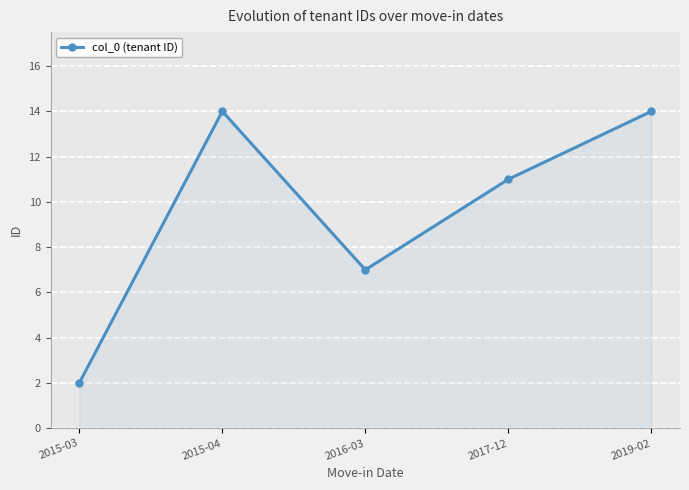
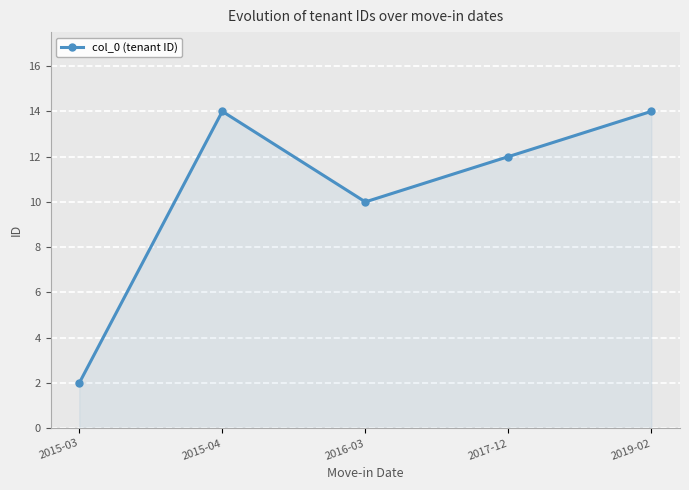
  {
    "2015-03": 2,
    "2015-04": 14,
-   "2016-03": 7,
-   "2017-12": 11,
+   "2016-03": 10,
+   "2017-12": 12,
    "2019-02": 14
  }
